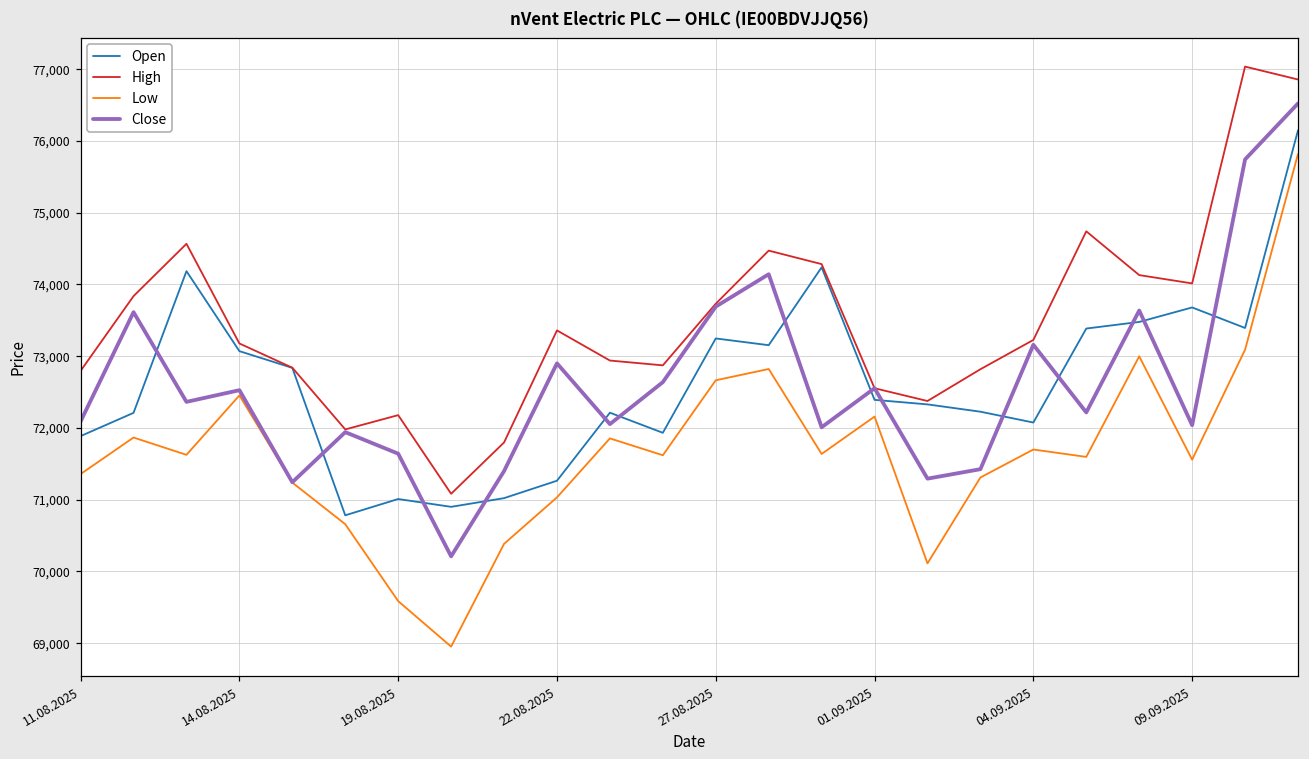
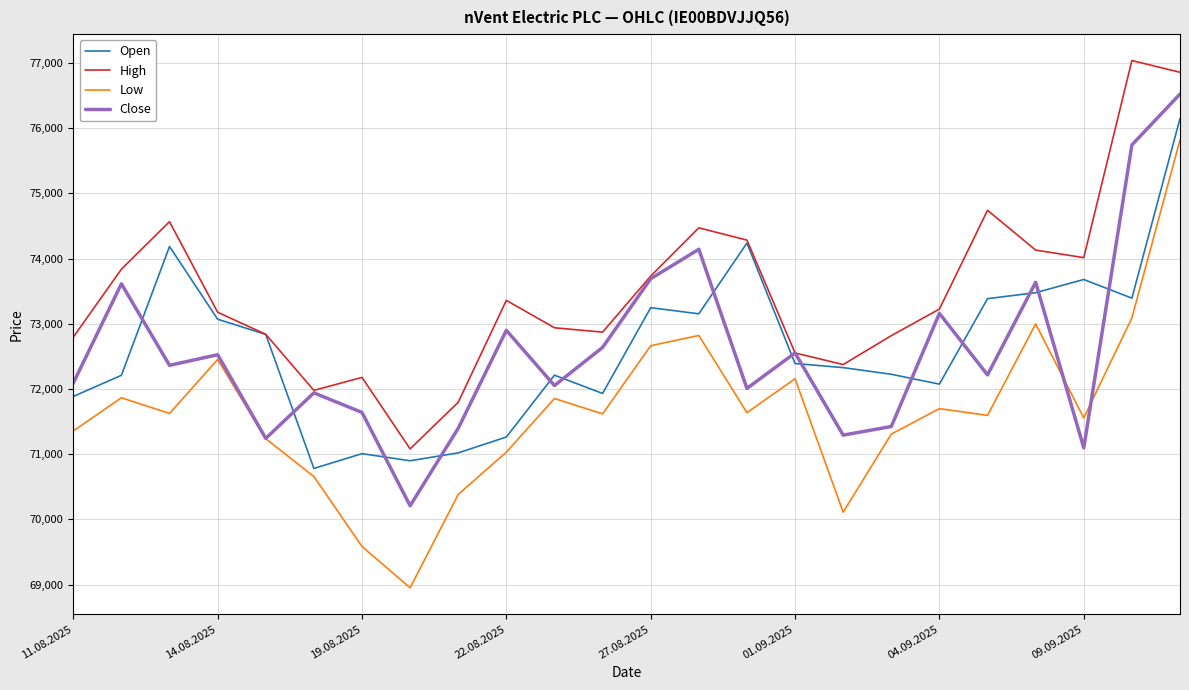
  {
    "Open": {
      "11.08.2025": "71,900",
      "14.08.2025": "73,100",
      "19.08.2025": "71,000",
      "22.08.2025": "71,300",
      "27.08.2025": "73,200",
      "01.09.2025": "72,400",
      "04.09.2025": "72,100",
      "09.09.2025": "73,700"
    },
    "High": {
      "11.08.2025": "72,800",
      "14.08.2025": "73,200",
      "19.08.2025": "72,200",
      "22.08.2025": "73,400",
      "27.08.2025": "73,700",
      "04.09.2025": "73,200",
      "09.09.2025": "74,000"
    },
    "Low": {
      "11.08.2025": "71,400",
      "14.08.2025": "72,500",
      "19.08.2025": "69,600",
      "22.08.2025": "71,000",
      "27.08.2025": "72,700",
      "01.09.2025": "72,200",
      "04.09.2025": "71,700",
      "09.09.2025": "71,600"
    },
    "Close": {
      "11.08.2025": "72,100",
      "14.08.2025": "72,500",
      "19.08.2025": "71,600",
      "22.08.2025": "72,900",
      "27.08.2025": "73,700",
      "04.09.2025": "73,200",
-     "09.09.2025": "72,000"
+     "09.09.2025": "71,100"
    }
  }
